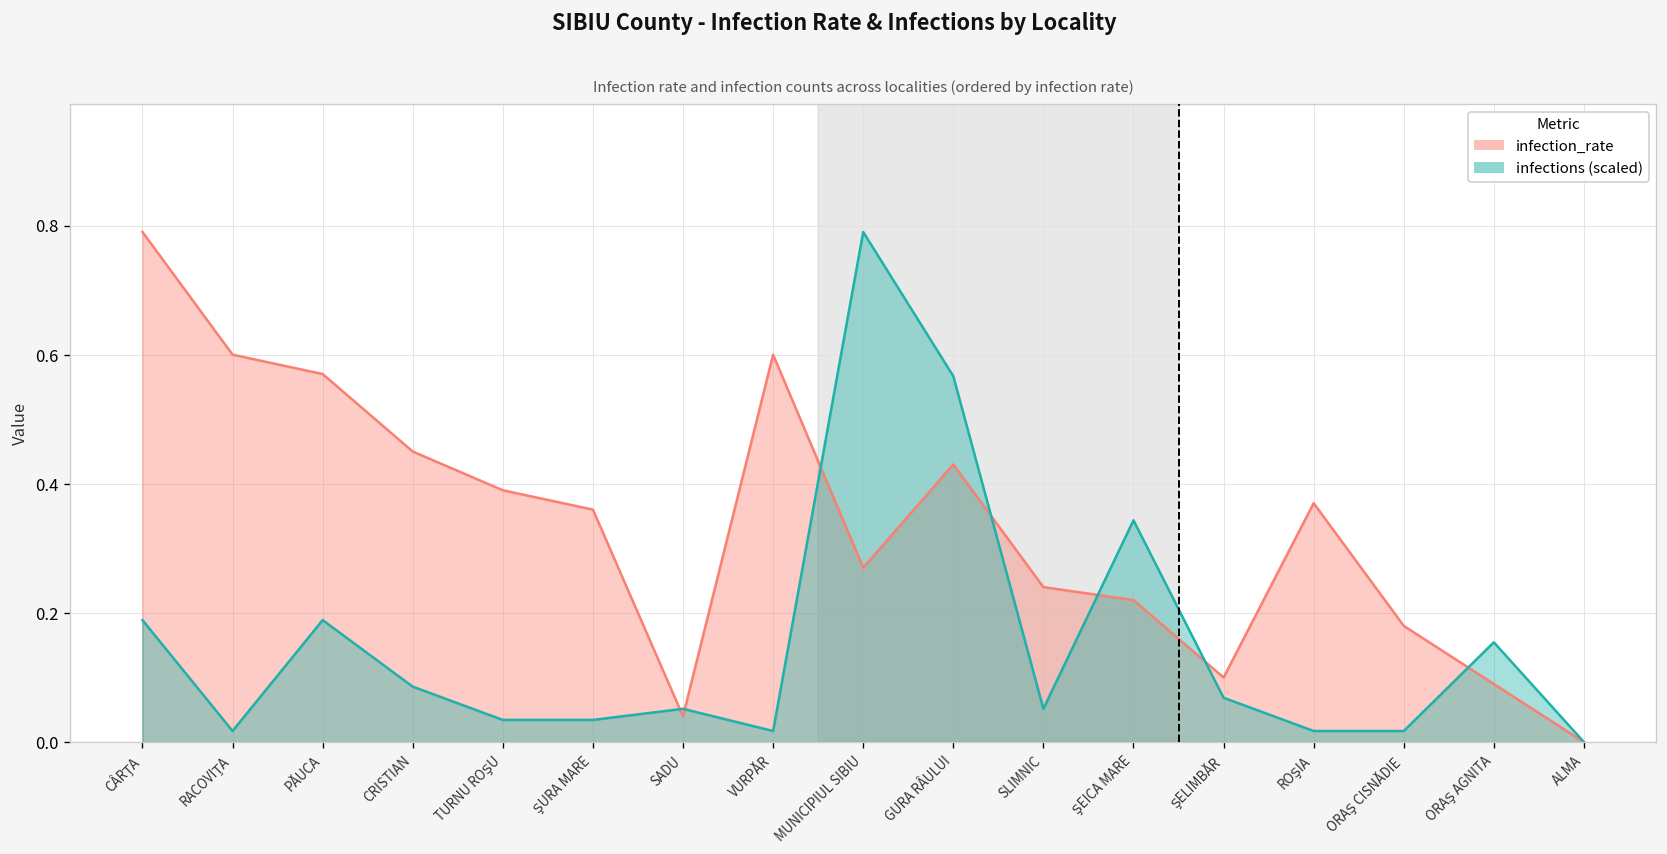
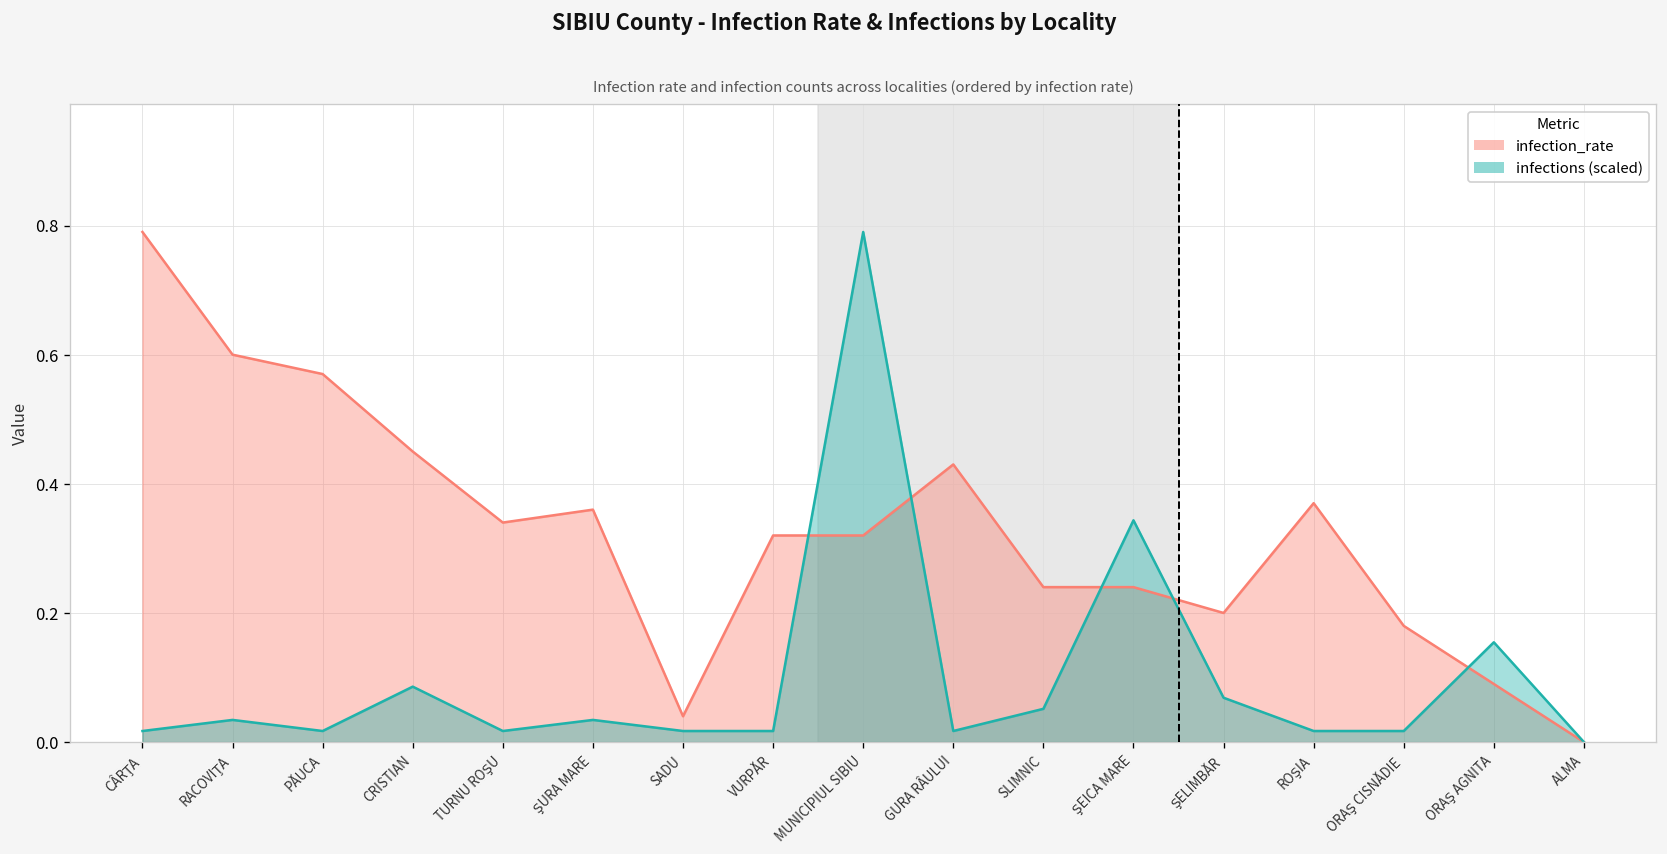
  {
    "infection_rate": {
      "CÂRŢA": 0.79,
      "RACOVIŢA": 0.60,
      "PĂUCA": 0.57,
      "CRISTIAN": 0.45,
-     "TURNU ROŞU": 0.39,
+     "TURNU ROŞU": 0.34,
      "ŞURA MARE": 0.36,
      "SADU": 0.04,
-     "VURPĂR": 0.60,
-     "MUNICIPIUL SIBIU": 0.27,
+     "VURPĂR": 0.32,
+     "MUNICIPIUL SIBIU": 0.32,
      "GURA RÂULUI": 0.43,
      "SLIMNIC": 0.24,
-     "ŞEICA MARE": 0.22,
-     "ŞELIMBĂR": 0.1,
+     "ŞEICA MARE": 0.24,
+     "ŞELIMBĂR": 0.2,
      "ROŞIA": 0.37,
      "ORAŞ CISNĂDIE": 0.18,
      "ORAŞ AGNITA": 0.09
    },
    "infections (scaled)": {
-     "CÂRŢA": 0.19,
-     "RACOVIŢA": 0.02,
-     "PĂUCA": 0.19,
+     "CÂRŢA": 0.02,
+     "RACOVIŢA": 0.03,
+     "PĂUCA": 0.02,
      "CRISTIAN": 0.09,
-     "TURNU ROŞU": 0.03,
+     "TURNU ROŞU": 0.02,
      "ŞURA MARE": 0.03,
-     "SADU": 0.05,
+     "SADU": 0.02,
      "VURPĂR": 0.02,
      "MUNICIPIUL SIBIU": 0.79,
-     "GURA RÂULUI": 0.57,
+     "GURA RÂULUI": 0.02,
      "SLIMNIC": 0.05,
      "ŞEICA MARE": 0.34,
      "ŞELIMBĂR": 0.07,
      "ROŞIA": 0.02,
      "ORAŞ CISNĂDIE": 0.02,
      "ORAŞ AGNITA": 0.15
    }
  }
